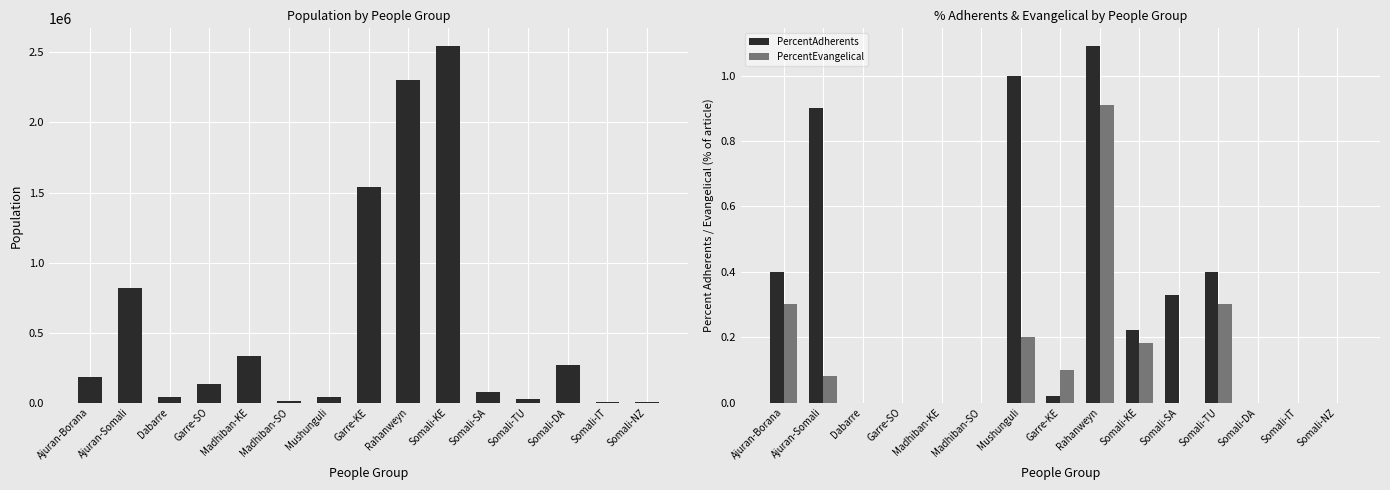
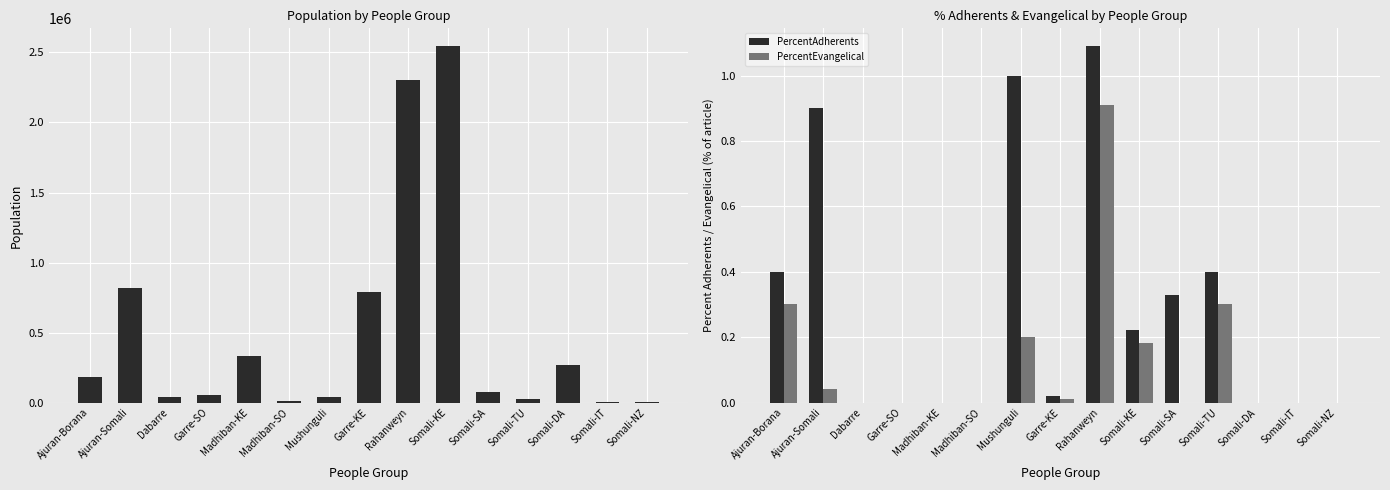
  {
    "Population by People Group": {
      "Ajuran-Borana": 180000,
      "Ajuran-Somali": 820000,
      "Dabarre": 40000,
-     "Garre-SO": 130000,
+     "Garre-SO": 60000,
      "Madhiban-KE": 340000,
      "Mushunguli": 40000,
-     "Garre-KE": 1540000,
+     "Garre-KE": 790000,
      "Rahanweyn": 2300000,
      "Somali-KE": 2550000,
      "Somali-SA": 80000,
      "Somali-TU": 30000,
      "Somali-DA": 270000
    },
    "% Adherents & Evangelical by People Group": {
      "PercentAdherents": {
        "Ajuran-Borana": 0.40,
        "Ajuran-Somali": 0.90,
        "Dabarre": 0.00,
        "Garre-SO": 0.00,
        "Madhiban-KE": 0.00,
        "Madhiban-SO": 0.00,
        "Mushunguli": 1.00,
        "Garre-KE": 0.02,
        "Rahanweyn": 1.09,
        "Somali-KE": 0.22,
        "Somali-SA": 0.33,
        "Somali-TU": 0.40,
        "Somali-DA": 0.00,
        "Somali-IT": 0.00,
        "Somali-NZ": 0.00
      },
      "PercentEvangelical": {
        "Ajuran-Borana": 0.30,
-       "Ajuran-Somali": 0.08,
+       "Ajuran-Somali": 0.04,
        "Dabarre": 0.00,
        "Garre-SO": 0.00,
        "Madhiban-KE": 0.00,
        "Madhiban-SO": 0.00,
        "Mushunguli": 0.20,
-       "Garre-KE": 0.10,
+       "Garre-KE": 0.01,
        "Rahanweyn": 0.91,
        "Somali-KE": 0.18,
        "Somali-SA": 0.00,
        "Somali-TU": 0.30,
        "Somali-DA": 0.00,
        "Somali-IT": 0.00,
        "Somali-NZ": 0.00
      }
    }
  }
